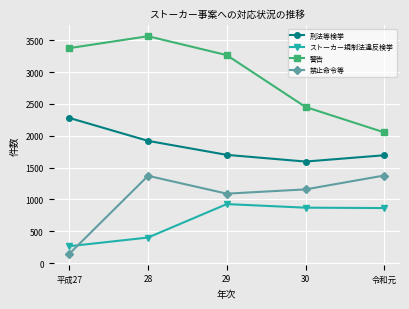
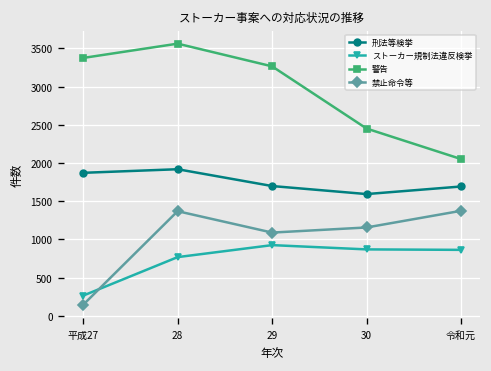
  {
    "刑法等検挙": {
-     "平成27": 2300,
+     "平成27": 1900,
      "28": 1900,
      "29": 1700,
      "30": 1600,
      "令和元": 1700
    },
    "ストーカー規制法違反検挙": {
      "平成27": 300,
-     "28": 400,
+     "28": 800,
      "29": 900,
      "30": 900,
      "令和元": 900
    },
    "警告": {
      "平成27": 3400,
      "28": 3600,
      "29": 3300,
      "30": 2500,
      "令和元": 2100
    },
    "禁止命令等": {
      "平成27": 100,
      "28": 1400,
      "29": 1100,
      "30": 1200,
      "令和元": 1400
    }
  }
